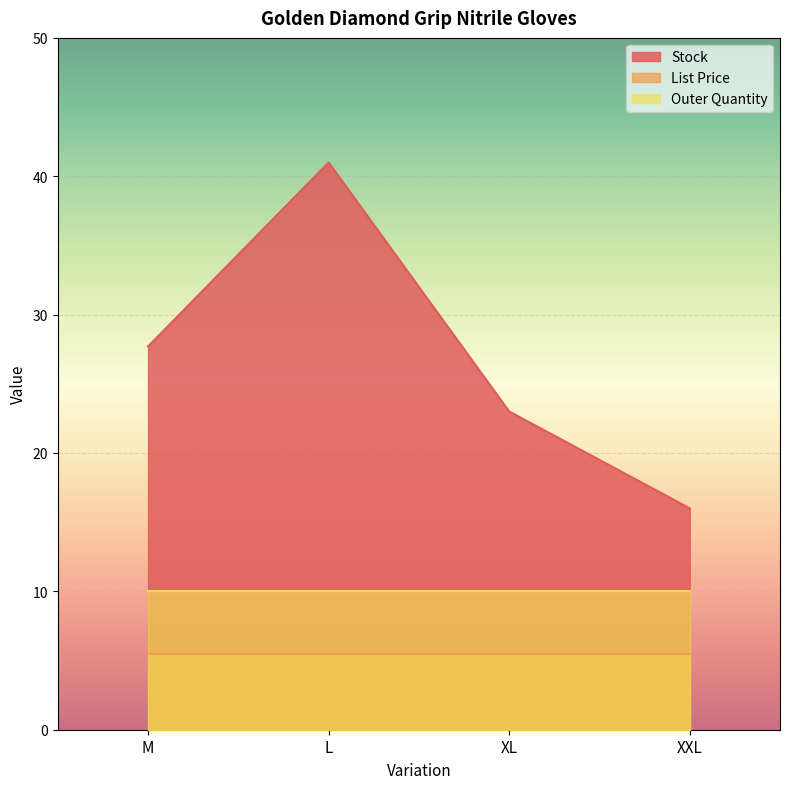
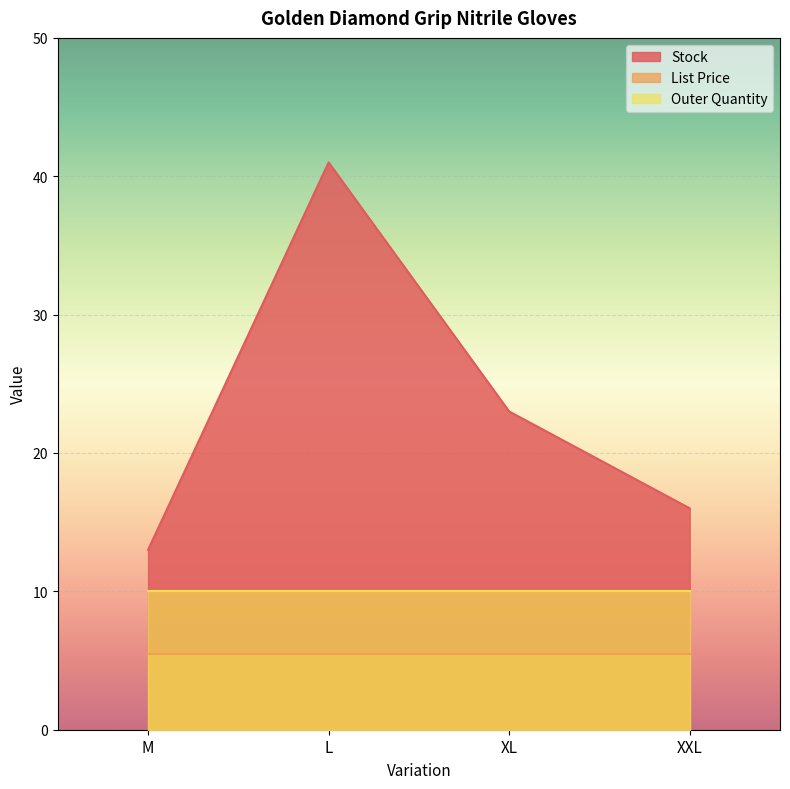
  {
    "Stock": {
-     "M": 27.7,
+     "M": 13.0,
      "L": 41.0,
      "XL": 23.0,
      "XXL": 16.0
    },
    "List Price": {
      "M": 5.5,
      "L": 5.5,
      "XL": 5.5,
      "XXL": 5.5
    },
    "Outer Quantity": {
      "M": 10.0,
      "L": 10.0,
      "XL": 10.0,
      "XXL": 10.0
    }
  }
